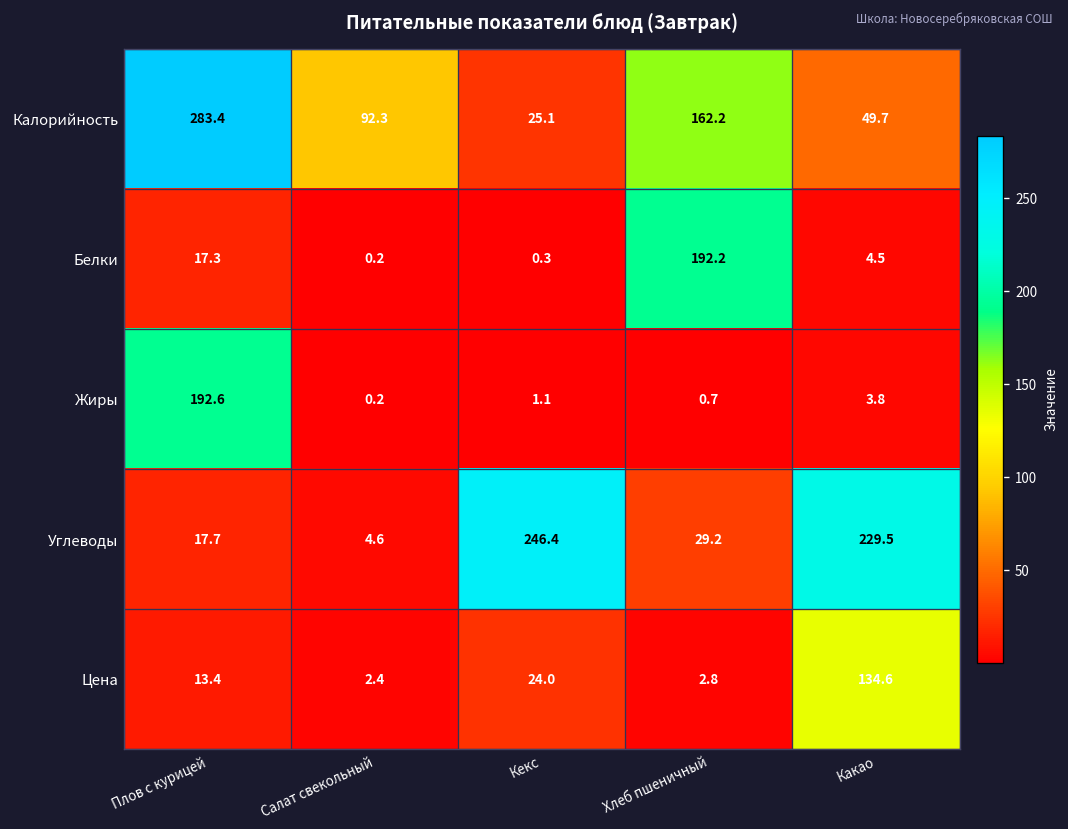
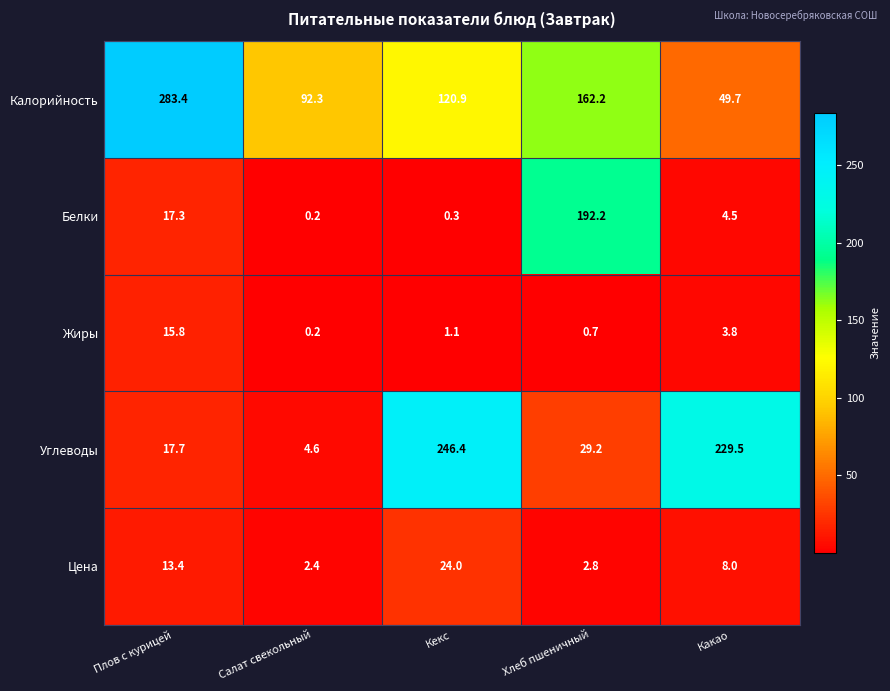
  {
    "Калорийность": {
      "Плов с курицей": 283.4,
      "Салат свекольный": 92.3,
-     "Кекс": 25.1,
+     "Кекс": 120.9,
      "Хлеб пшеничный": 162.2,
      "Какао": 49.7
    },
    "Белки": {
      "Плов с курицей": 17.3,
      "Салат свекольный": 0.2,
      "Кекс": 0.3,
      "Хлеб пшеничный": 192.2,
      "Какао": 4.5
    },
    "Жиры": {
-     "Плов с курицей": 192.6,
+     "Плов с курицей": 15.8,
      "Салат свекольный": 0.2,
      "Кекс": 1.1,
      "Хлеб пшеничный": 0.7,
      "Какао": 3.8
    },
    "Углеводы": {
      "Плов с курицей": 17.7,
      "Салат свекольный": 4.6,
      "Кекс": 246.4,
      "Хлеб пшеничный": 29.2,
      "Какао": 229.5
    },
    "Цена": {
      "Плов с курицей": 13.4,
      "Салат свекольный": 2.4,
      "Кекс": 24.0,
      "Хлеб пшеничный": 2.8,
-     "Какао": 134.6
+     "Какао": 8.0
    }
  }
